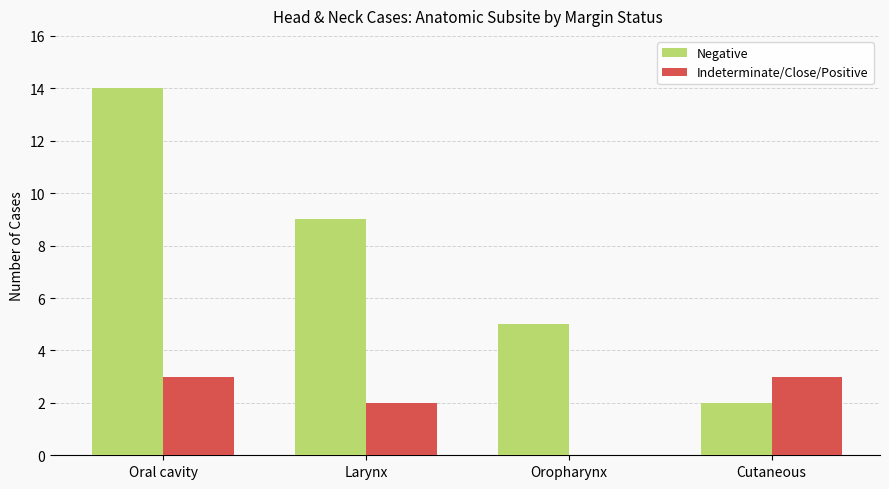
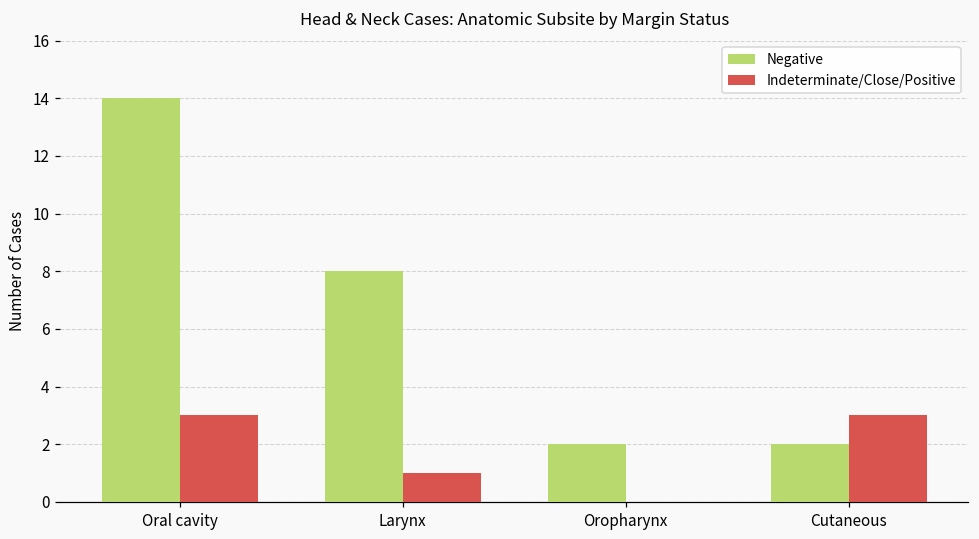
  {
    "Negative": {
      "Oral cavity": 14,
-     "Larynx": 9,
-     "Oropharynx": 5,
+     "Larynx": 8,
+     "Oropharynx": 2,
      "Cutaneous": 2
    },
    "Indeterminate/Close/Positive": {
      "Oral cavity": 3,
-     "Larynx": 2,
+     "Larynx": 1,
      "Oropharynx": 0,
      "Cutaneous": 3
    }
  }
